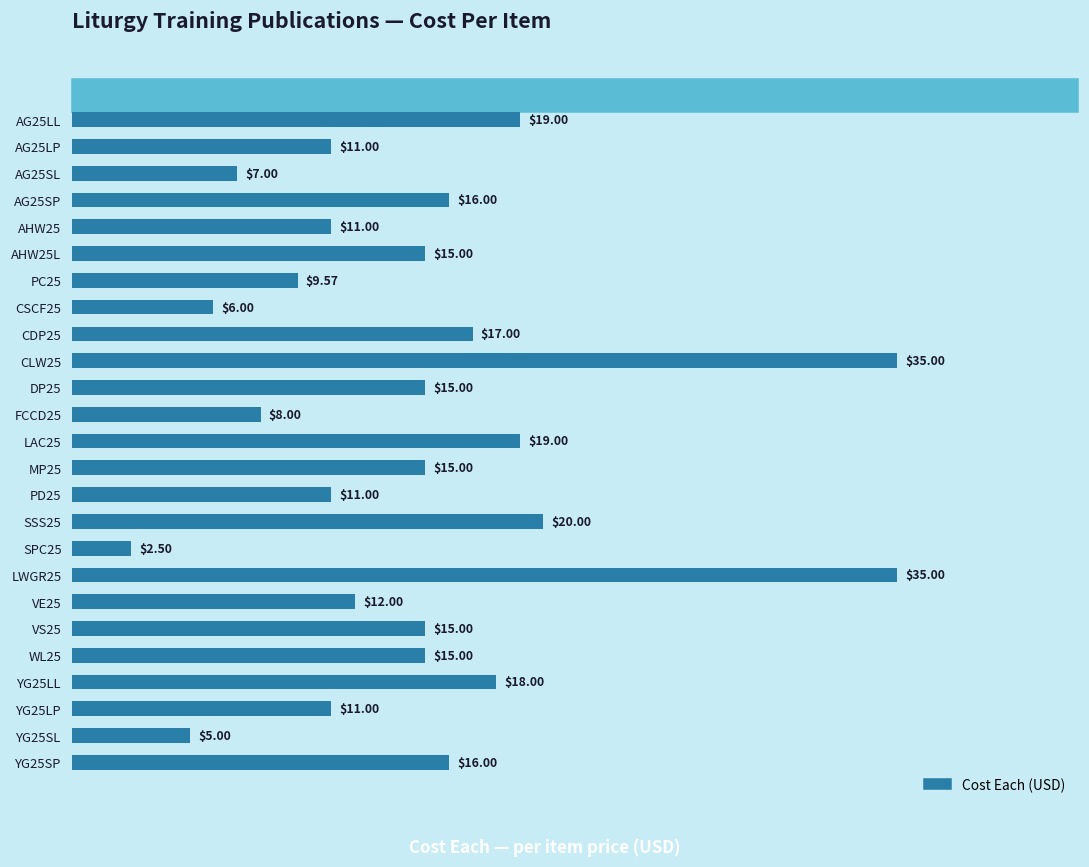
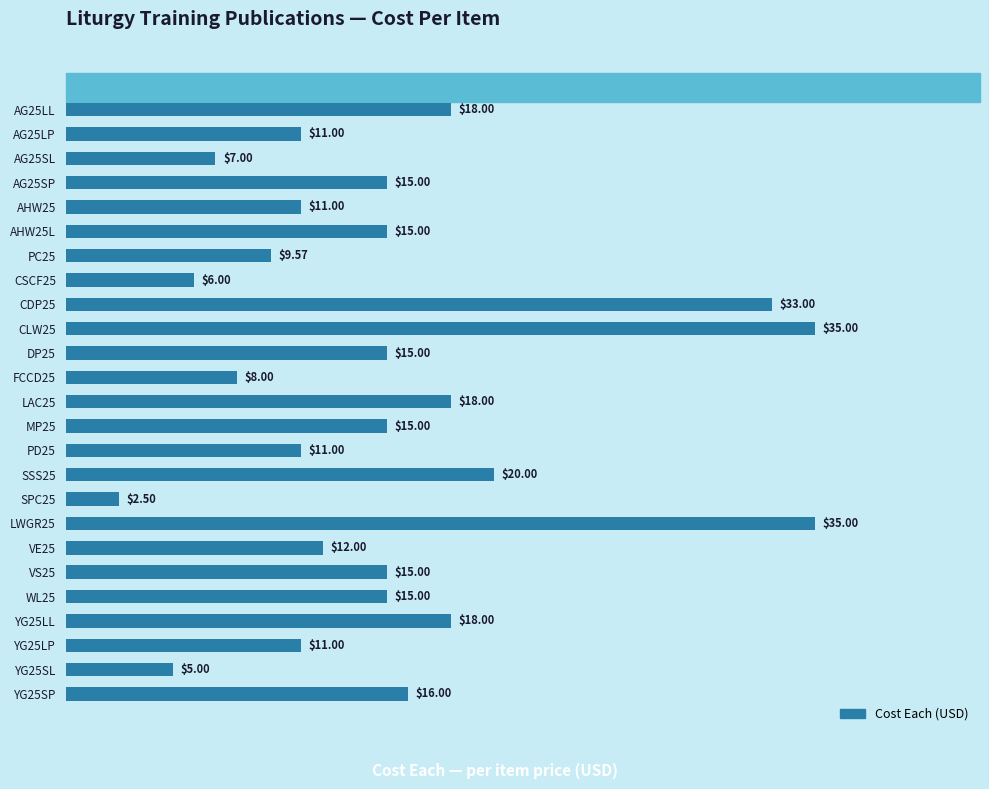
  {
-   "AG25LL": "$19.00",
+   "AG25LL": "$18.00",
    "AG25LP": "$11.00",
    "AG25SL": "$7.00",
-   "AG25SP": "$16.00",
+   "AG25SP": "$15.00",
    "AHW25": "$11.00",
    "AHW25L": "$15.00",
    "PC25": "$9.57",
    "CSCF25": "$6.00",
-   "CDP25": "$17.00",
+   "CDP25": "$33.00",
    "CLW25": "$35.00",
    "DP25": "$15.00",
    "FCCD25": "$8.00",
-   "LAC25": "$19.00",
+   "LAC25": "$18.00",
    "MP25": "$15.00",
    "PD25": "$11.00",
    "SSS25": "$20.00",
    "SPC25": "$2.50",
    "LWGR25": "$35.00",
    "VE25": "$12.00",
    "VS25": "$15.00",
    "WL25": "$15.00",
    "YG25LL": "$18.00",
    "YG25LP": "$11.00",
    "YG25SL": "$5.00",
    "YG25SP": "$16.00"
  }
